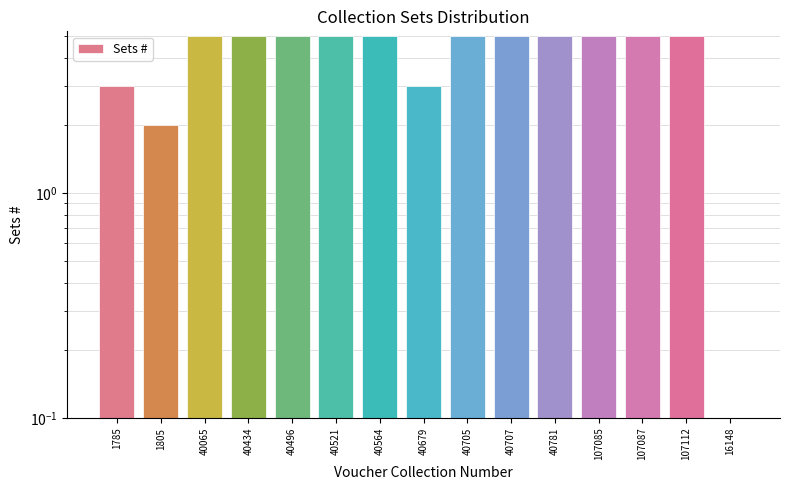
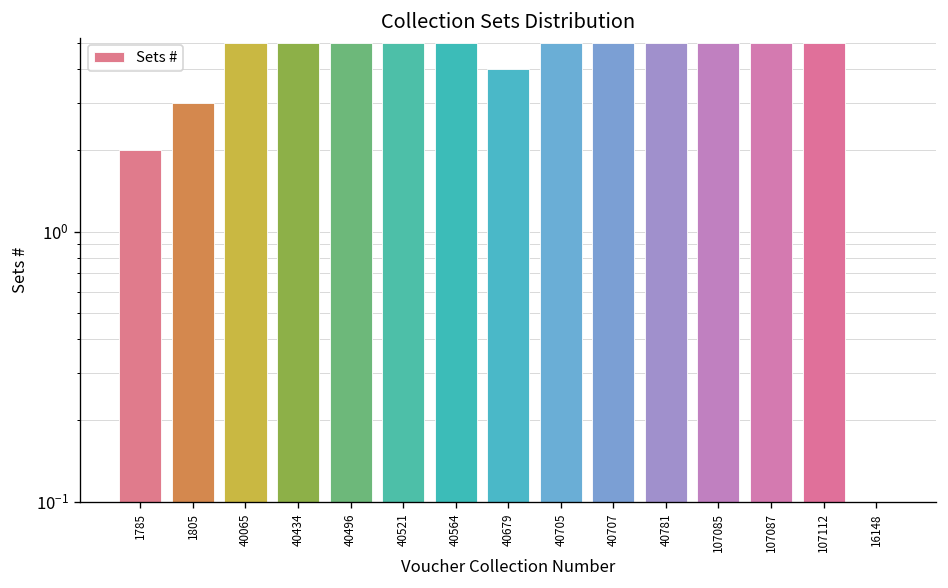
  {
-   "1785": 3,
-   "1805": 2,
+   "1785": 2,
+   "1805": 3,
    "40065": 5,
    "40434": 5,
    "40496": 5,
    "40521": 5,
    "40564": 5,
-   "40679": 3,
+   "40679": 4,
    "40705": 5,
    "40707": 5,
    "40781": 5,
    "107085": 5,
    "107087": 5,
    "107112": 5
  }
